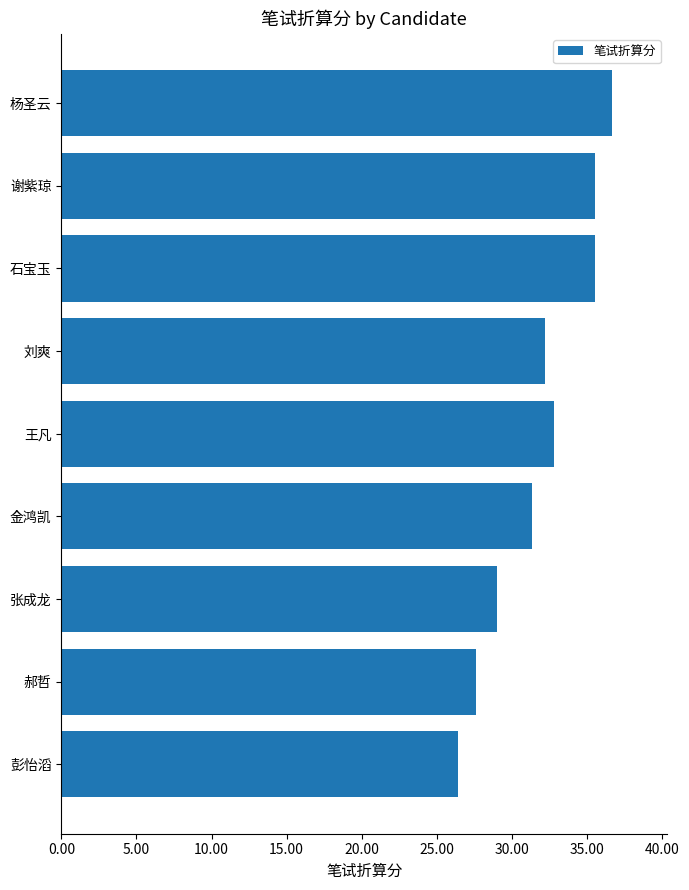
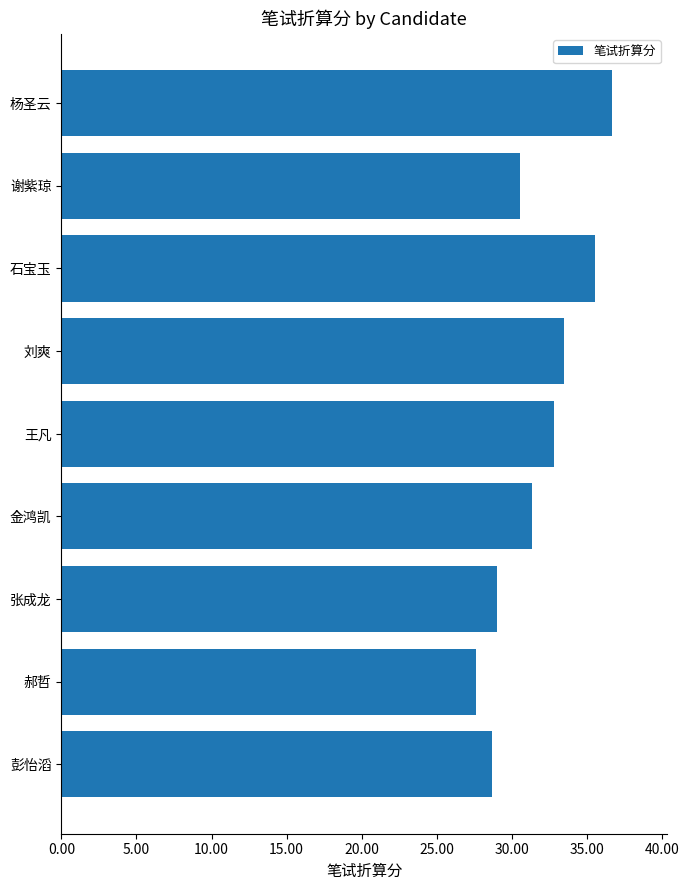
  {
    "杨圣云": 36.7,
-   "谢紫琼": 35.6,
+   "谢紫琼": 30.6,
    "石宝玉": 35.6,
-   "刘爽": 32.2,
+   "刘爽": 33.4,
    "王凡": 32.8,
    "金鸿凯": 31.3,
    "张成龙": 29.0,
    "郝哲": 27.6,
-   "彭怡滔": 26.4
+   "彭怡滔": 28.7
  }
